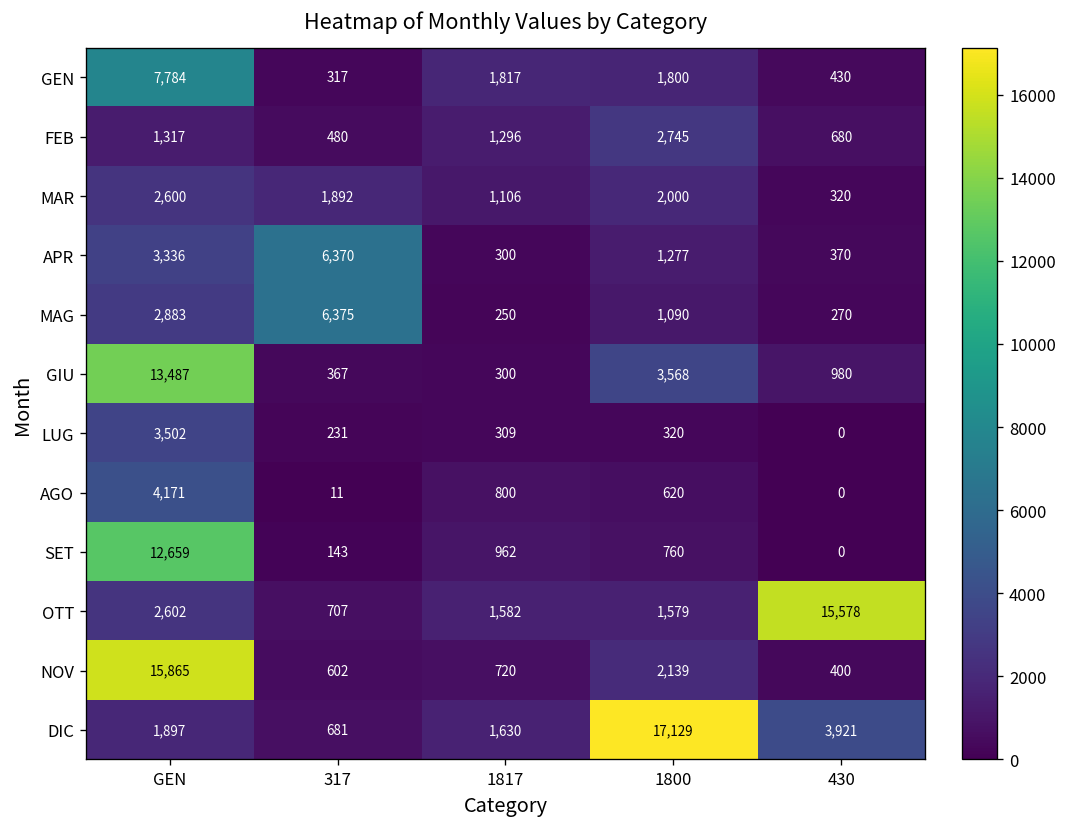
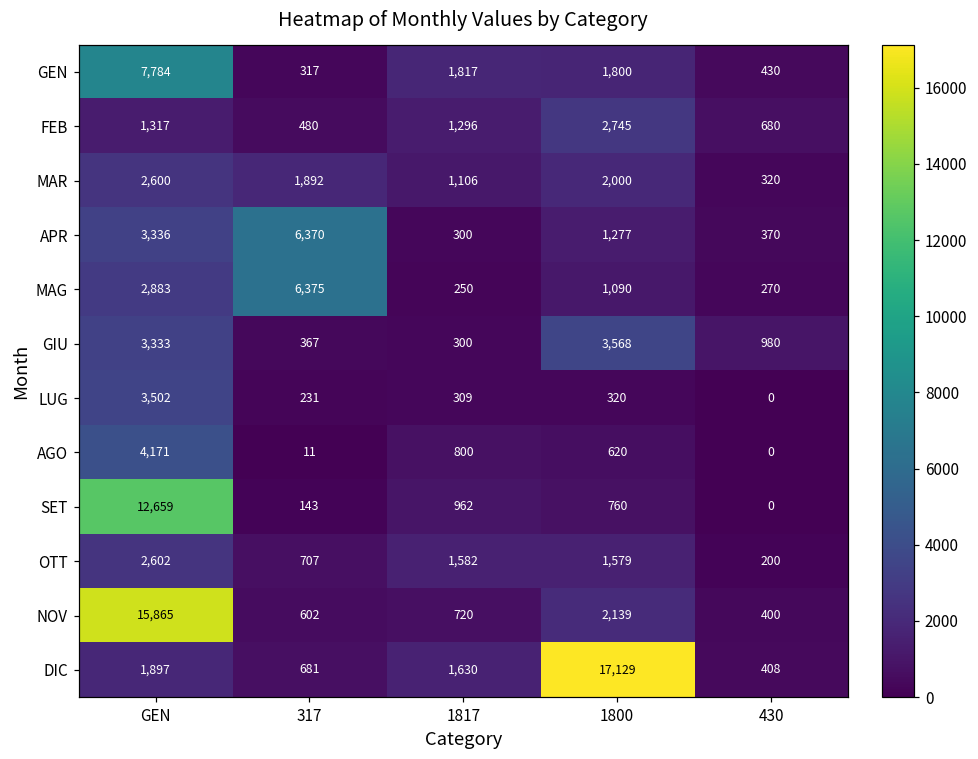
  {
    "GEN": {
      "GEN": "7,784",
      "317": "317",
      "1817": "1,817",
      "1800": "1,800",
      "430": "430"
    },
    "FEB": {
      "GEN": "1,317",
      "317": "480",
      "1817": "1,296",
      "1800": "2,745",
      "430": "680"
    },
    "MAR": {
      "GEN": "2,600",
      "317": "1,892",
      "1817": "1,106",
      "1800": "2,000",
      "430": "320"
    },
    "APR": {
      "GEN": "3,336",
      "317": "6,370",
      "1817": "300",
      "1800": "1,277",
      "430": "370"
    },
    "MAG": {
      "GEN": "2,883",
      "317": "6,375",
      "1817": "250",
      "1800": "1,090",
      "430": "270"
    },
    "GIU": {
-     "GEN": "13,487",
+     "GEN": "3,333",
      "317": "367",
      "1817": "300",
      "1800": "3,568",
      "430": "980"
    },
    "LUG": {
      "GEN": "3,502",
      "317": "231",
      "1817": "309",
      "1800": "320",
      "430": "0"
    },
    "AGO": {
      "GEN": "4,171",
      "317": "11",
      "1817": "800",
      "1800": "620",
      "430": "0"
    },
    "SET": {
      "GEN": "12,659",
      "317": "143",
      "1817": "962",
      "1800": "760",
      "430": "0"
    },
    "OTT": {
      "GEN": "2,602",
      "317": "707",
      "1817": "1,582",
      "1800": "1,579",
-     "430": "15,578"
+     "430": "200"
    },
    "NOV": {
      "GEN": "15,865",
      "317": "602",
      "1817": "720",
      "1800": "2,139",
      "430": "400"
    },
    "DIC": {
      "GEN": "1,897",
      "317": "681",
      "1817": "1,630",
      "1800": "17,129",
-     "430": "3,921"
+     "430": "408"
    }
  }
